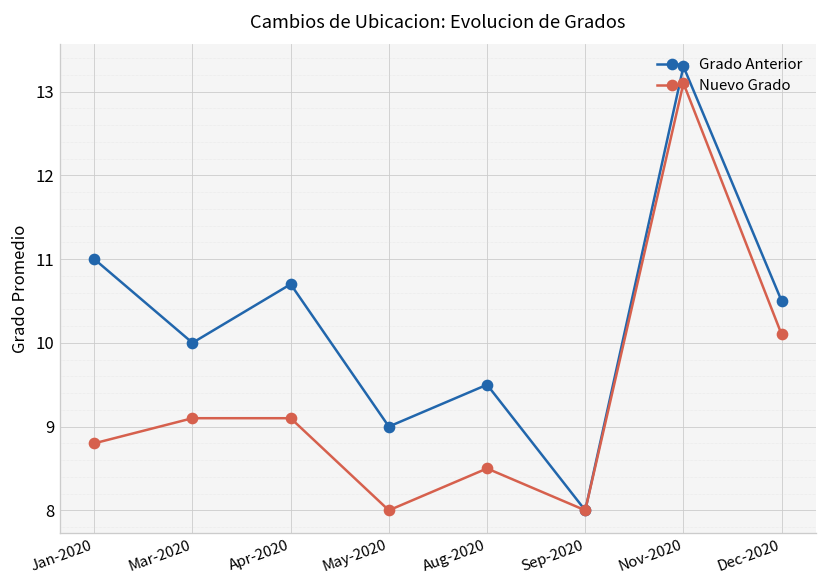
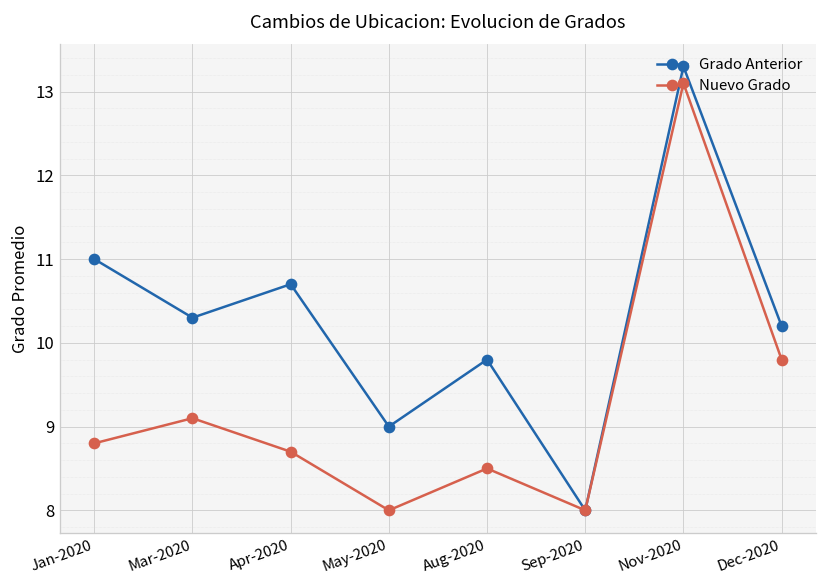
  {
    "Grado Anterior": {
      "Jan-2020": 11.0,
-     "Mar-2020": 10.0,
+     "Mar-2020": 10.3,
      "Apr-2020": 10.7,
      "May-2020": 9.0,
-     "Aug-2020": 9.5,
+     "Aug-2020": 9.8,
      "Nov-2020": 13.3,
-     "Dec-2020": 10.5
+     "Dec-2020": 10.2
    },
    "Nuevo Grado": {
      "Jan-2020": 8.8,
      "Mar-2020": 9.1,
-     "Apr-2020": 9.1,
+     "Apr-2020": 8.7,
      "May-2020": 8.0,
      "Aug-2020": 8.5,
      "Nov-2020": 13.1,
-     "Dec-2020": 10.1
+     "Dec-2020": 9.8
    }
  }
